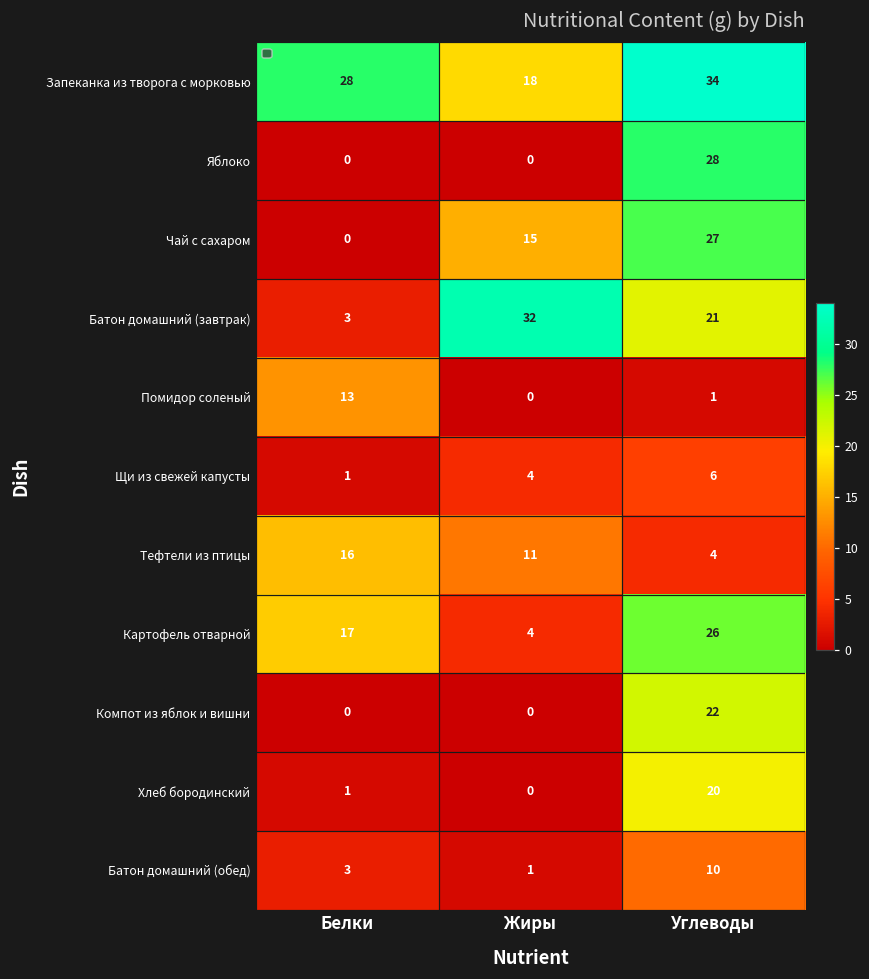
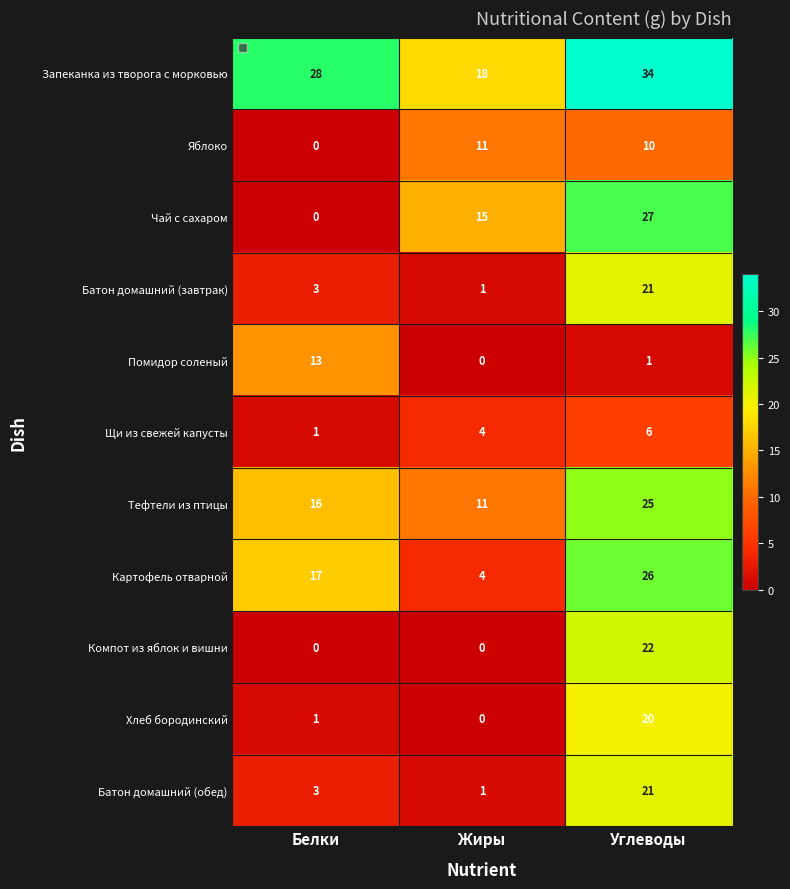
  {
    "Запеканка из творога с морковью": {
      "Белки": 28,
      "Жиры": 18,
      "Углеводы": 34
    },
    "Яблоко": {
      "Белки": 0,
-     "Жиры": 0,
-     "Углеводы": 28
+     "Жиры": 11,
+     "Углеводы": 10
    },
    "Чай с сахаром": {
      "Белки": 0,
      "Жиры": 15,
      "Углеводы": 27
    },
    "Батон домашний (завтрак)": {
      "Белки": 3,
-     "Жиры": 32,
+     "Жиры": 1,
      "Углеводы": 21
    },
    "Помидор соленый": {
      "Белки": 13,
      "Жиры": 0,
      "Углеводы": 1
    },
    "Щи из свежей капусты": {
      "Белки": 1,
      "Жиры": 4,
      "Углеводы": 6
    },
    "Тефтели из птицы": {
      "Белки": 16,
      "Жиры": 11,
-     "Углеводы": 4
+     "Углеводы": 25
    },
    "Картофель отварной": {
      "Белки": 17,
      "Жиры": 4,
      "Углеводы": 26
    },
    "Компот из яблок и вишни": {
      "Белки": 0,
      "Жиры": 0,
      "Углеводы": 22
    },
    "Хлеб бородинский": {
      "Белки": 1,
      "Жиры": 0,
      "Углеводы": 20
    },
    "Батон домашний (обед)": {
      "Белки": 3,
      "Жиры": 1,
-     "Углеводы": 10
+     "Углеводы": 21
    }
  }
